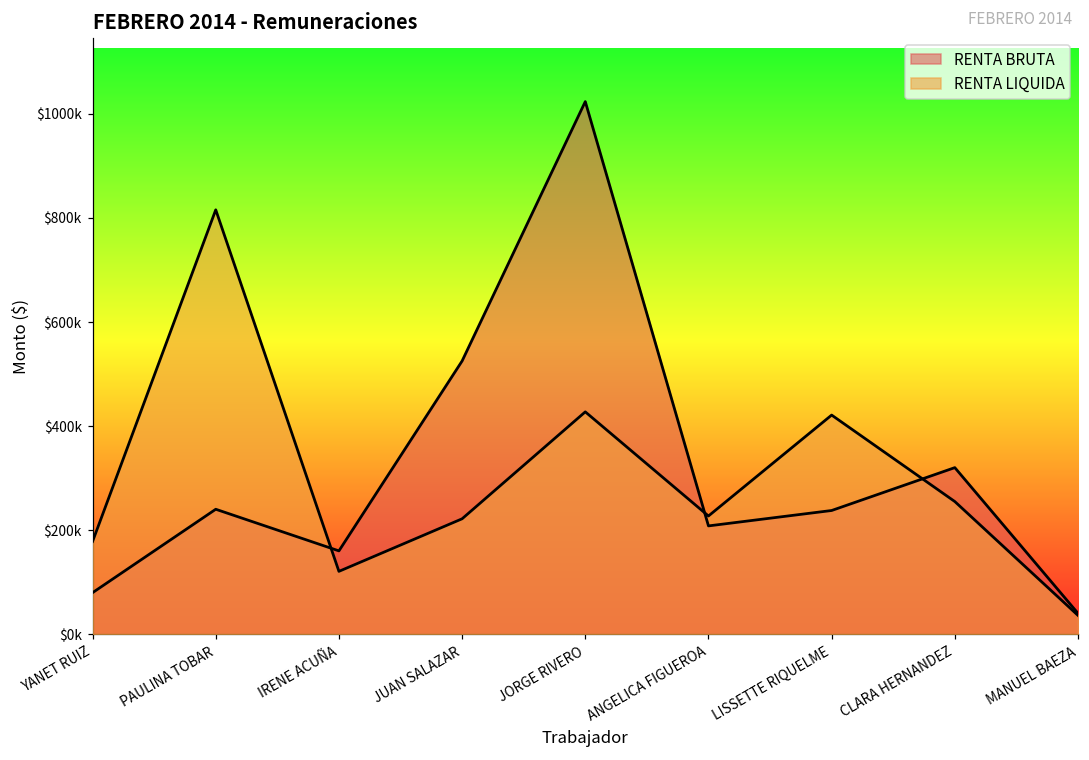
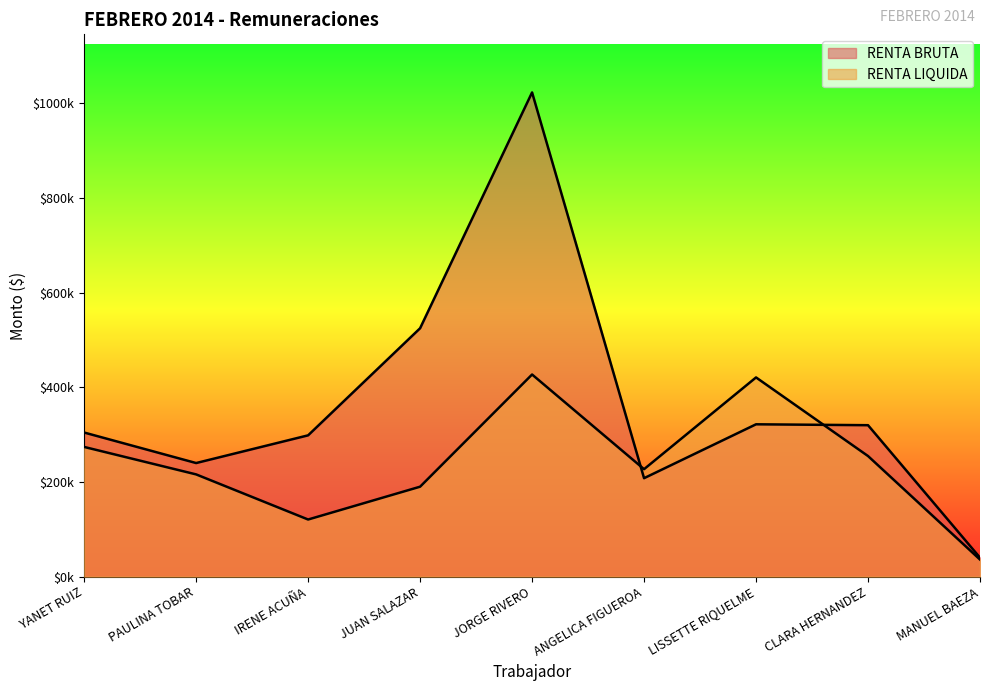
  {
    "RENTA BRUTA": {
-     "YANET RUIZ": "$80000",
+     "YANET RUIZ": "$300000",
      "PAULINA TOBAR": "$240000",
-     "IRENE ACUÑA": "$160000",
+     "IRENE ACUÑA": "$300000",
      "JUAN SALAZAR": "$520000",
      "JORGE RIVERO": "$1020000",
      "ANGELICA FIGUEROA": "$210000",
-     "LISSETTE RIQUELME": "$240000",
+     "LISSETTE RIQUELME": "$320000",
      "CLARA HERNANDEZ": "$320000"
    },
    "RENTA LIQUIDA": {
-     "YANET RUIZ": "$180000",
-     "PAULINA TOBAR": "$820000",
+     "YANET RUIZ": "$270000",
+     "PAULINA TOBAR": "$220000",
      "IRENE ACUÑA": "$120000",
-     "JUAN SALAZAR": "$220000",
+     "JUAN SALAZAR": "$190000",
      "JORGE RIVERO": "$430000",
      "ANGELICA FIGUEROA": "$230000",
      "LISSETTE RIQUELME": "$420000",
      "CLARA HERNANDEZ": "$250000"
    }
  }
